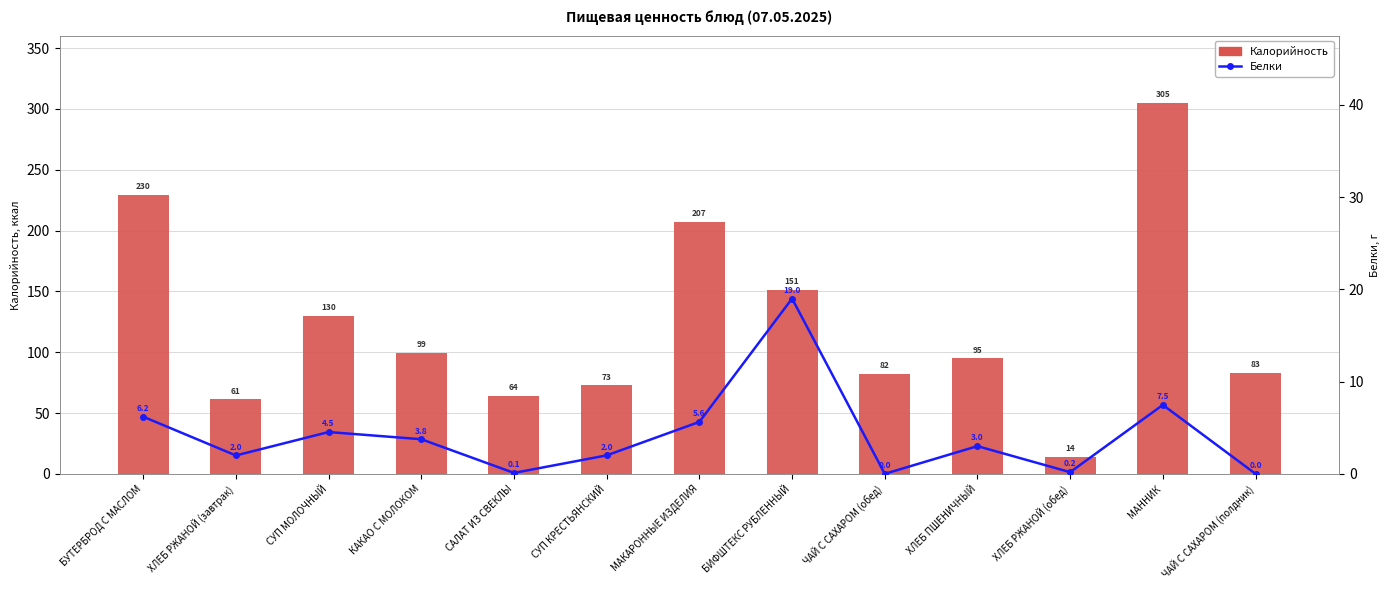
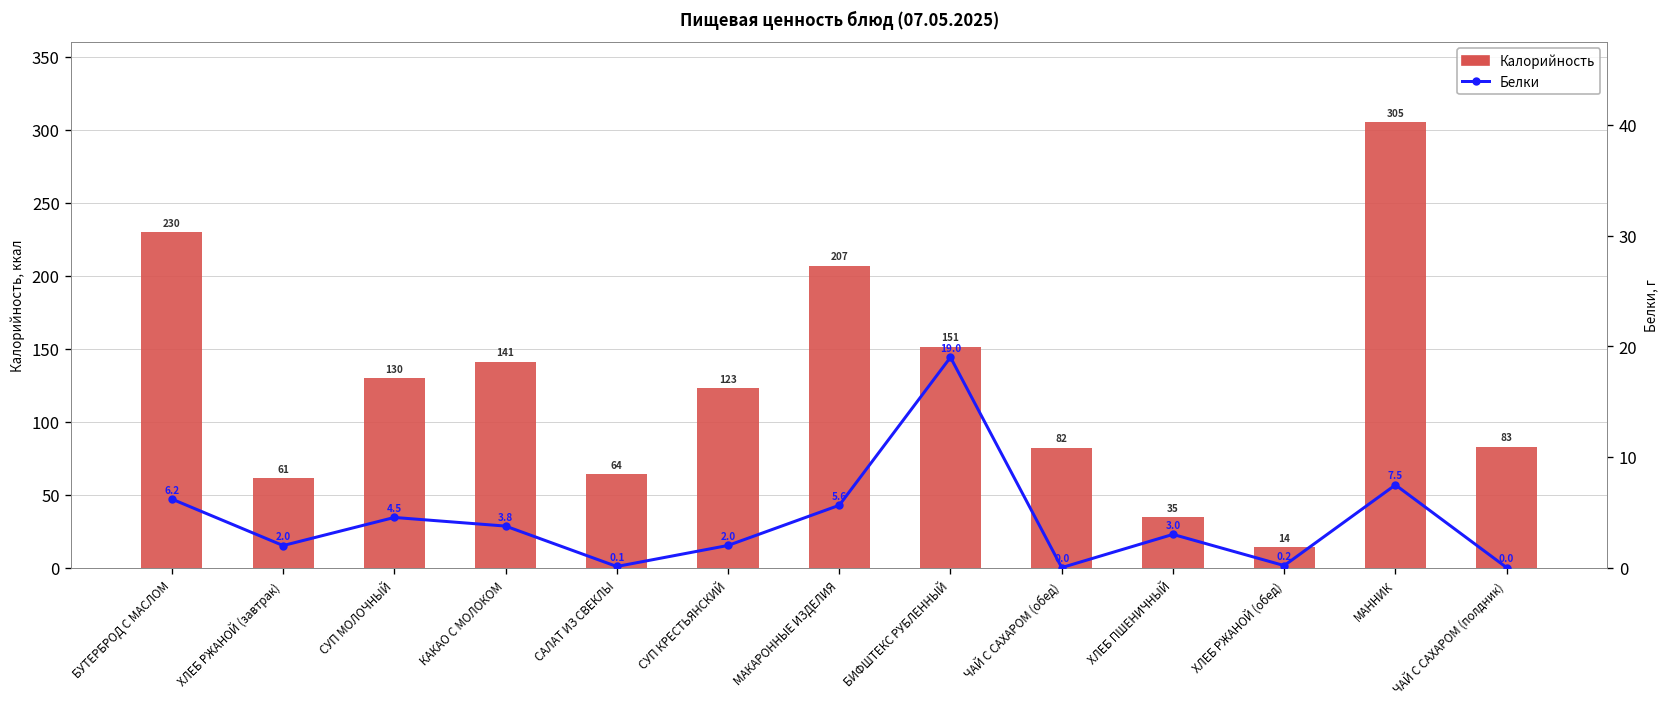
  {
    "Калорийность": {
      "БУТЕРБРОД С МАСЛОМ": 230,
      "ХЛЕБ РЖАНОЙ (завтрак)": 61,
      "СУП МОЛОЧНЫЙ": 130,
-     "КАКАО С МОЛОКОМ": 99,
+     "КАКАО С МОЛОКОМ": 141,
      "САЛАТ ИЗ СВЕКЛЫ": 64,
-     "СУП КРЕСТЬЯНСКИЙ": 73,
+     "СУП КРЕСТЬЯНСКИЙ": 123,
      "МАКАРОННЫЕ ИЗДЕЛИЯ": 207,
      "БИФШТЕКС РУБЛЕННЫЙ": 151,
      "ЧАЙ С САХАРОМ (обед)": 82,
-     "ХЛЕБ ПШЕНИЧНЫЙ": 95,
+     "ХЛЕБ ПШЕНИЧНЫЙ": 35,
      "ХЛЕБ РЖАНОЙ (обед)": 14,
      "МАННИК": 305,
      "ЧАЙ С САХАРОМ (полдник)": 83
    },
    "Белки": {
      "БУТЕРБРОД С МАСЛОМ": 6.2,
      "ХЛЕБ РЖАНОЙ (завтрак)": 2.0,
      "СУП МОЛОЧНЫЙ": 4.5,
      "КАКАО С МОЛОКОМ": 3.8,
      "САЛАТ ИЗ СВЕКЛЫ": 0.1,
      "СУП КРЕСТЬЯНСКИЙ": 2.0,
      "МАКАРОННЫЕ ИЗДЕЛИЯ": 5.6,
      "БИФШТЕКС РУБЛЕННЫЙ": 19.0,
      "ЧАЙ С САХАРОМ (обед)": 0.0,
      "ХЛЕБ ПШЕНИЧНЫЙ": 3.0,
      "ХЛЕБ РЖАНОЙ (обед)": 0.2,
      "МАННИК": 7.5,
      "ЧАЙ С САХАРОМ (полдник)": 0.0
    }
  }
